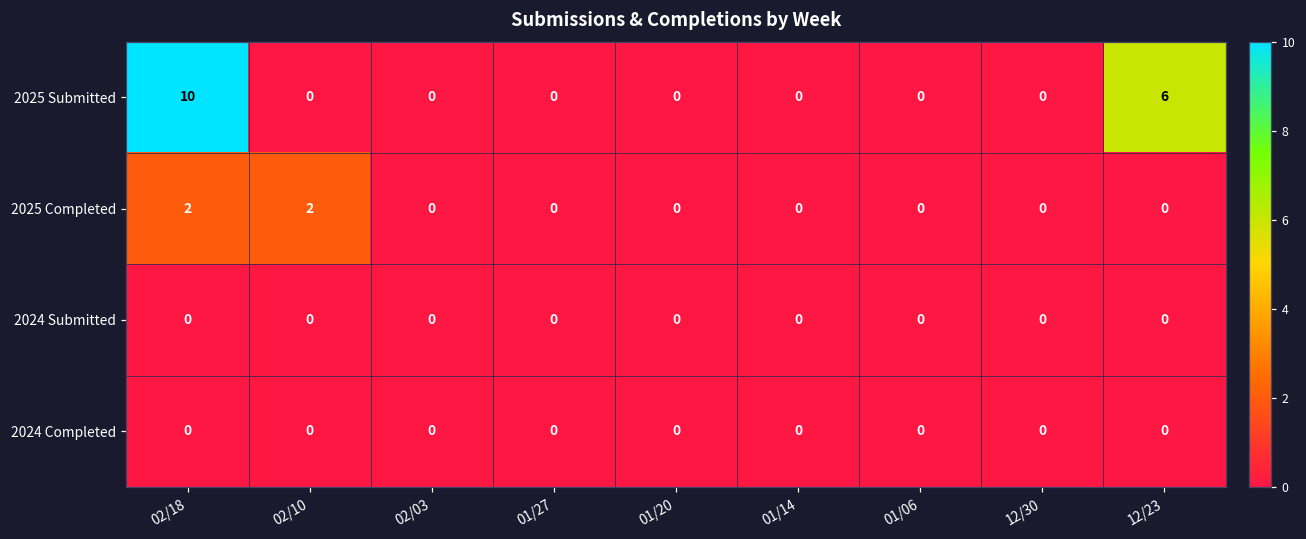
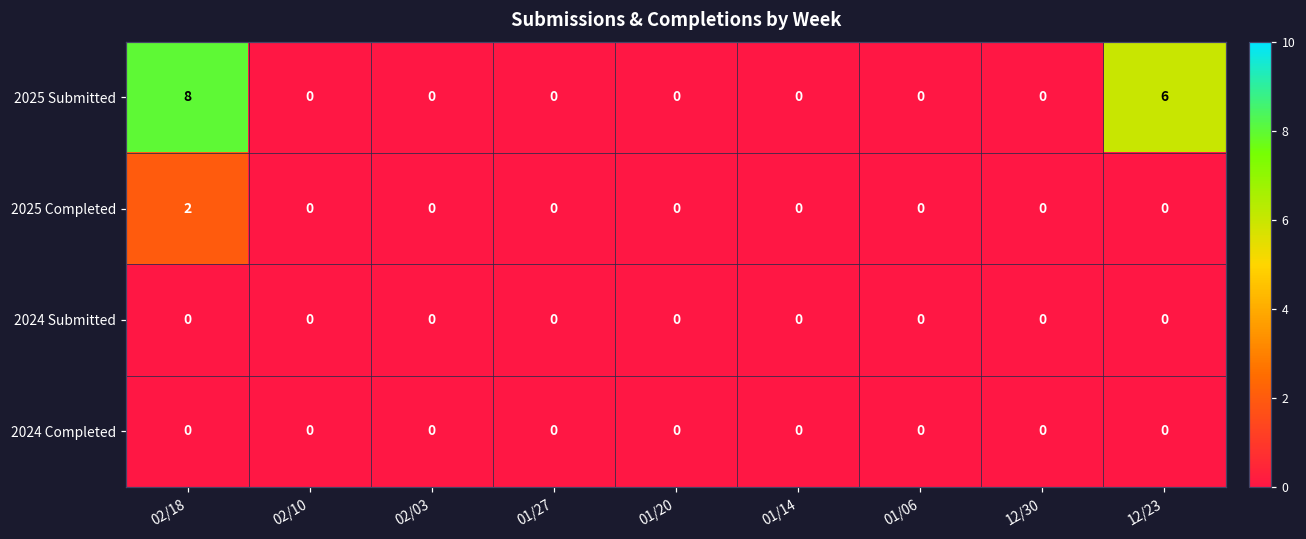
  {
    "2025 Submitted": {
-     "02/18": 10,
+     "02/18": 8,
      "02/10": 0,
      "02/03": 0,
      "01/27": 0,
      "01/20": 0,
      "01/14": 0,
      "01/06": 0,
      "12/30": 0,
      "12/23": 6
    },
    "2025 Completed": {
      "02/18": 2,
-     "02/10": 2,
+     "02/10": 0,
      "02/03": 0,
      "01/27": 0,
      "01/20": 0,
      "01/14": 0,
      "01/06": 0,
      "12/30": 0,
      "12/23": 0
    },
    "2024 Submitted": {
      "02/18": 0,
      "02/10": 0,
      "02/03": 0,
      "01/27": 0,
      "01/20": 0,
      "01/14": 0,
      "01/06": 0,
      "12/30": 0,
      "12/23": 0
    },
    "2024 Completed": {
      "02/18": 0,
      "02/10": 0,
      "02/03": 0,
      "01/27": 0,
      "01/20": 0,
      "01/14": 0,
      "01/06": 0,
      "12/30": 0,
      "12/23": 0
    }
  }
